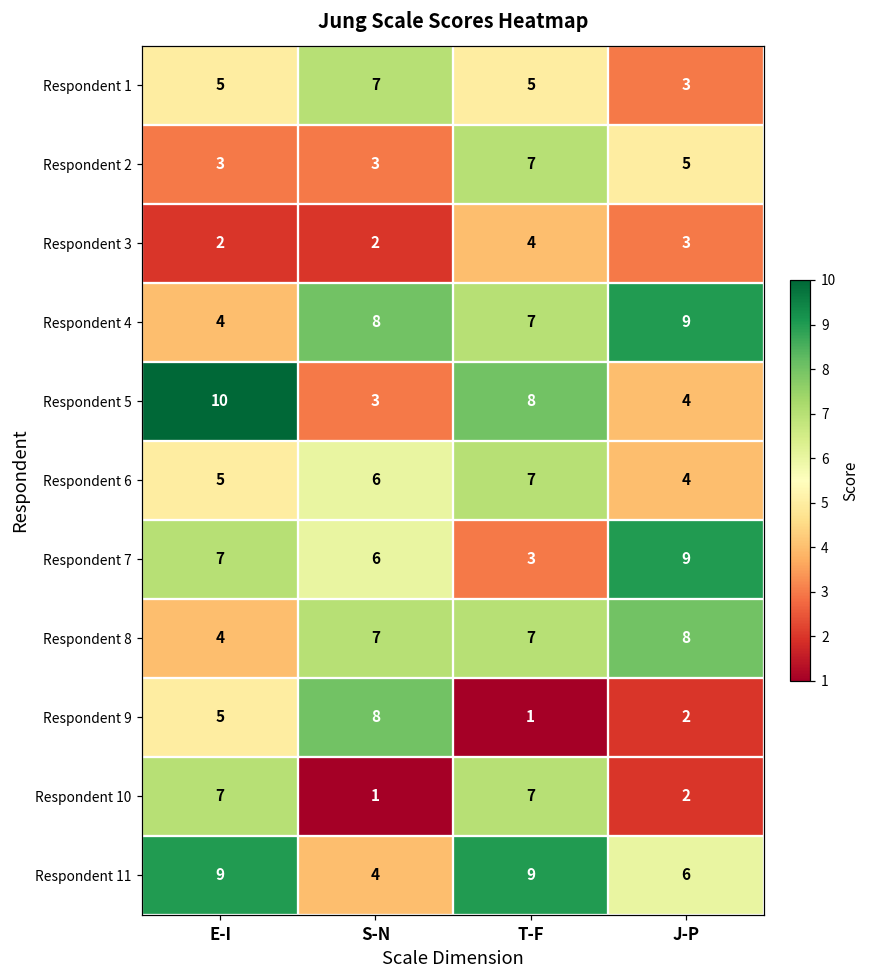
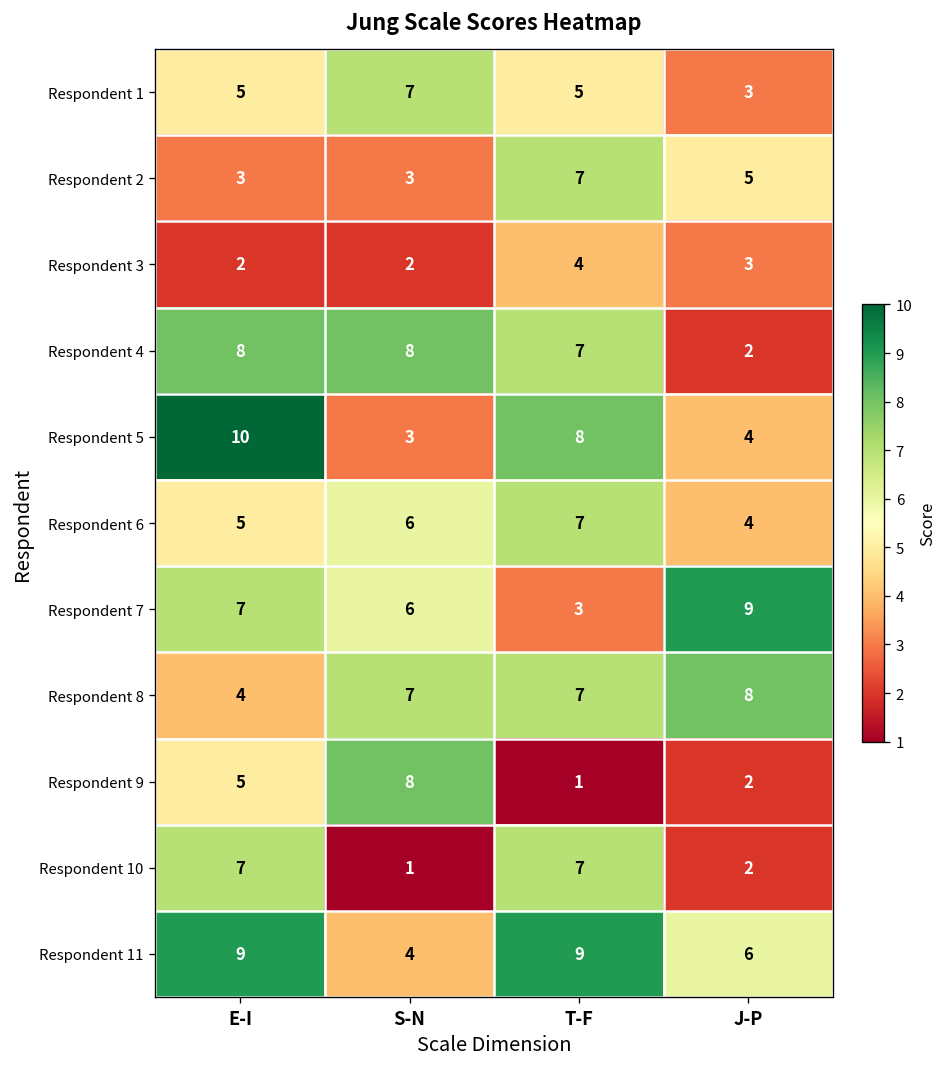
  {
    "Respondent 1": {
      "E-I": 5,
      "S-N": 7,
      "T-F": 5,
      "J-P": 3
    },
    "Respondent 2": {
      "E-I": 3,
      "S-N": 3,
      "T-F": 7,
      "J-P": 5
    },
    "Respondent 3": {
      "E-I": 2,
      "S-N": 2,
      "T-F": 4,
      "J-P": 3
    },
    "Respondent 4": {
-     "E-I": 4,
+     "E-I": 8,
      "S-N": 8,
      "T-F": 7,
-     "J-P": 9
+     "J-P": 2
    },
    "Respondent 5": {
      "E-I": 10,
      "S-N": 3,
      "T-F": 8,
      "J-P": 4
    },
    "Respondent 6": {
      "E-I": 5,
      "S-N": 6,
      "T-F": 7,
      "J-P": 4
    },
    "Respondent 7": {
      "E-I": 7,
      "S-N": 6,
      "T-F": 3,
      "J-P": 9
    },
    "Respondent 8": {
      "E-I": 4,
      "S-N": 7,
      "T-F": 7,
      "J-P": 8
    },
    "Respondent 9": {
      "E-I": 5,
      "S-N": 8,
      "T-F": 1,
      "J-P": 2
    },
    "Respondent 10": {
      "E-I": 7,
      "S-N": 1,
      "T-F": 7,
      "J-P": 2
    },
    "Respondent 11": {
      "E-I": 9,
      "S-N": 4,
      "T-F": 9,
      "J-P": 6
    }
  }
